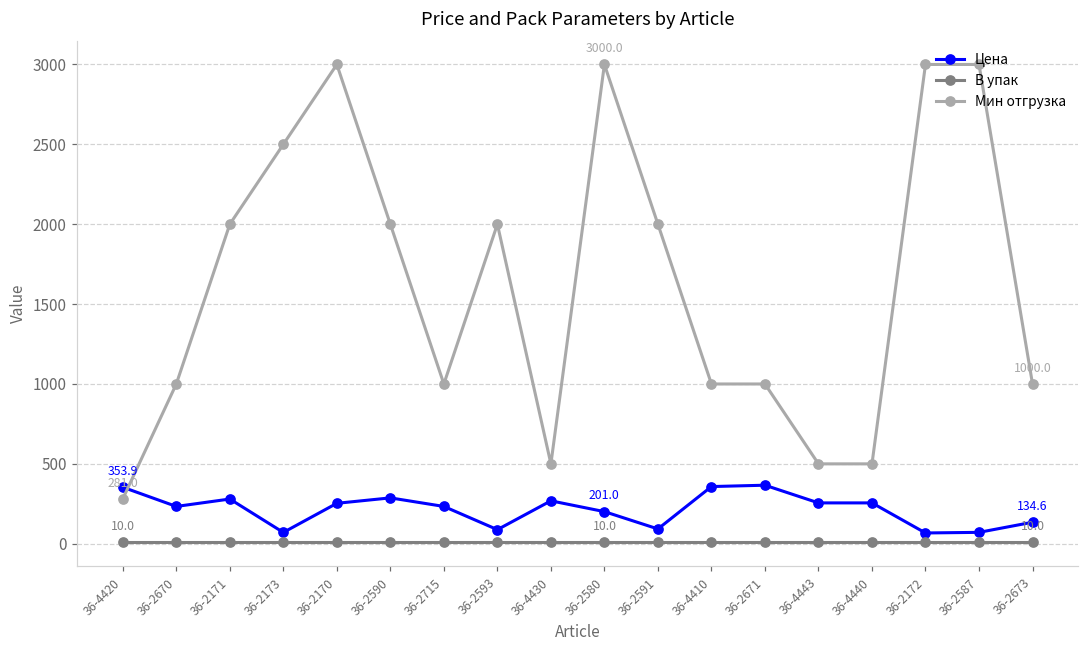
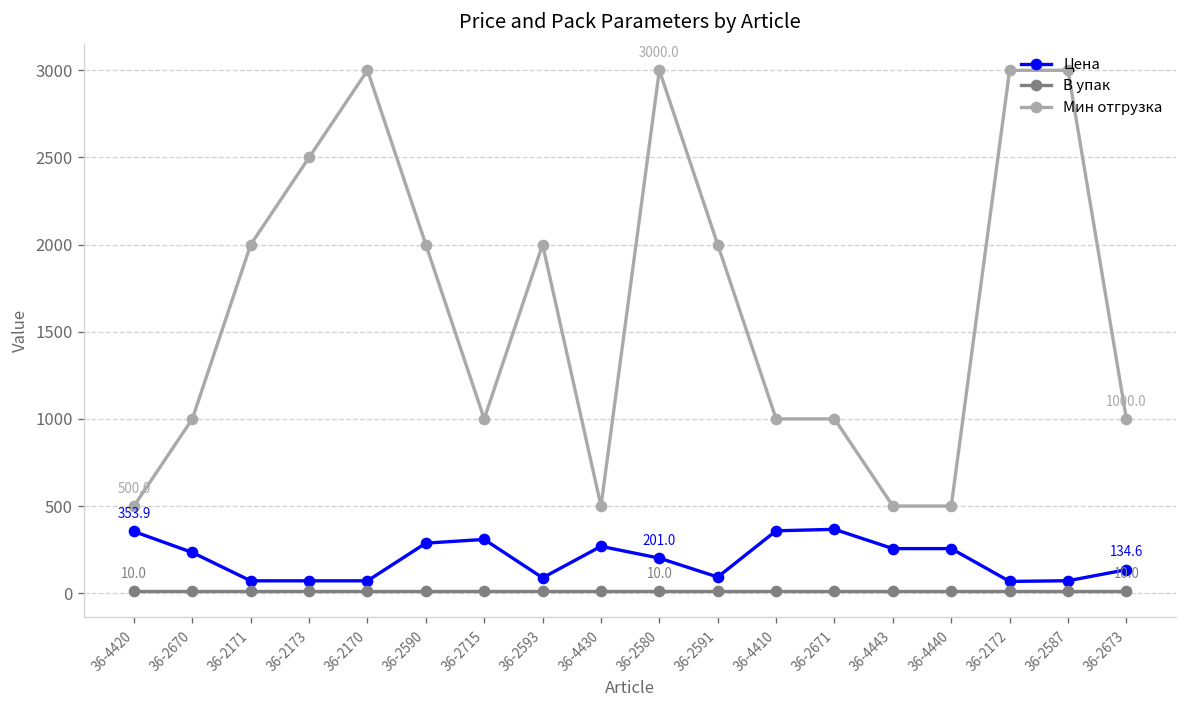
  {
    "Цена": {
      "36-2670": 230,
-     "36-2171": 280,
+     "36-2171": 70,
      "36-2173": 70,
-     "36-2170": 250,
+     "36-2170": 70,
      "36-2590": 290,
-     "36-2715": 230,
+     "36-2715": 310,
      "36-2593": 90,
      "36-4430": 270,
      "36-2591": 90,
      "36-4410": 360,
      "36-2671": 370,
      "36-4443": 260,
      "36-4440": 260,
      "36-2172": 70,
      "36-2587": 70
    },
    "В упак": {
      "36-4420": 10.0,
      "36-2580": 10.0
    },
    "Мин отгрузка": {
-     "36-4420": 281.0,
+     "36-4420": 500.0,
      "36-2580": 3000.0,
      "36-2673": 1000.0
    }
  }
